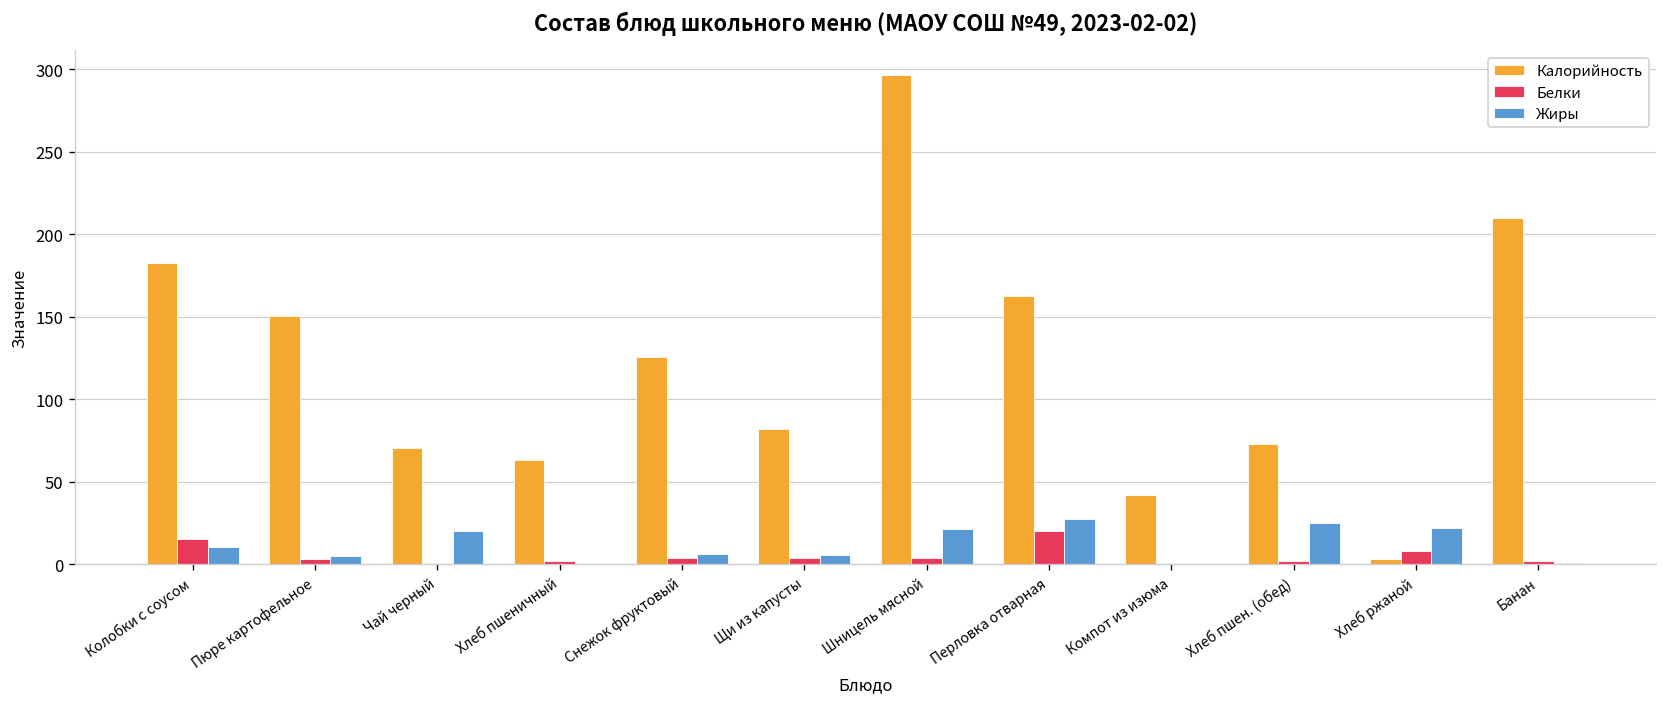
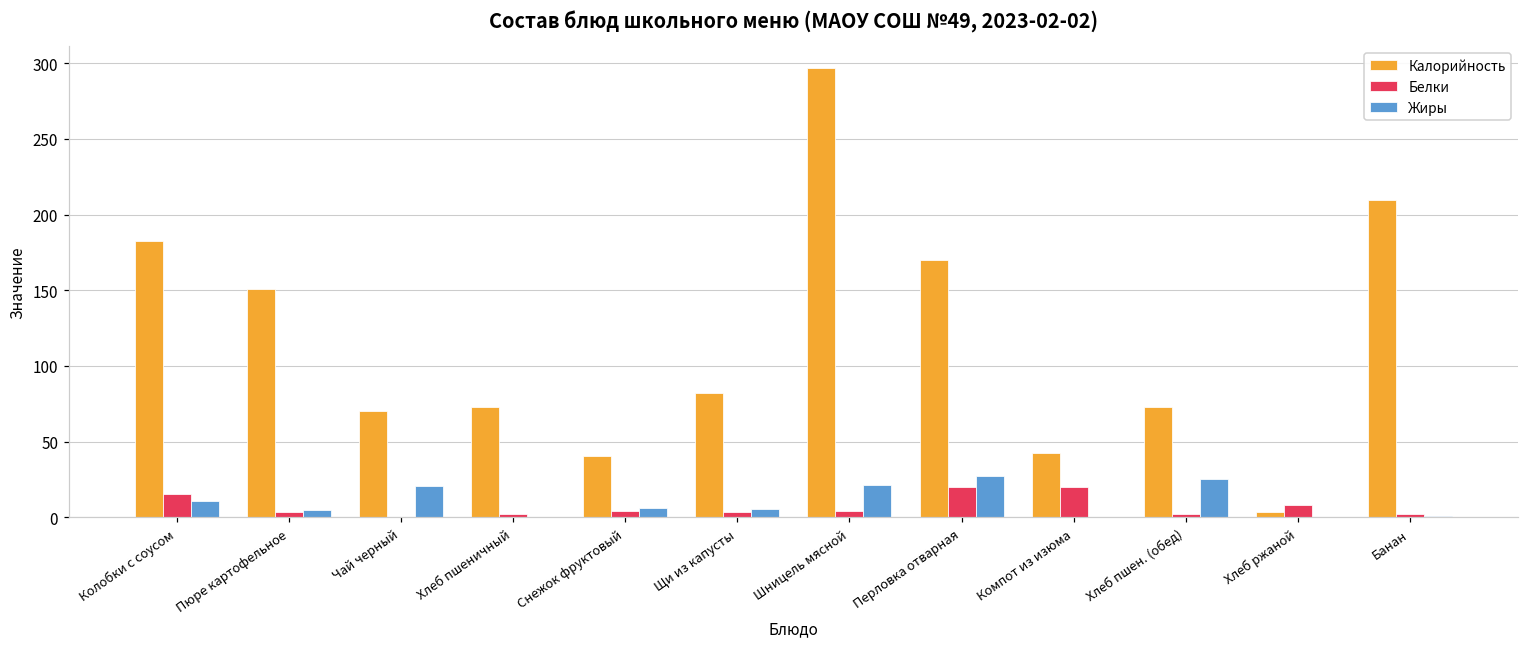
  {
    "Калорийность": {
      "Колобки с соусом": 183,
      "Пюре картофельное": 151,
      "Чай черный": 70,
-     "Хлеб пшеничный": 63,
-     "Снежок фруктовый": 126,
+     "Хлеб пшеничный": 73,
+     "Снежок фруктовый": 41,
      "Щи из капусты": 82,
      "Шницель мясной": 297,
-     "Перловка отварная": 163,
+     "Перловка отварная": 170,
      "Компот из изюма": 42,
      "Хлеб пшен. (обед)": 73,
      "Хлеб ржаной": 3,
      "Банан": 210
    },
    "Белки": {
      "Колобки с соусом": 15,
      "Пюре картофельное": 4,
      "Хлеб пшеничный": 2,
      "Снежок фруктовый": 4,
      "Щи из капусты": 4,
      "Шницель мясной": 4,
      "Перловка отварная": 20,
-     "Компот из изюма": 0,
+     "Компот из изюма": 20,
      "Хлеб пшен. (обед)": 2,
      "Хлеб ржаной": 8,
      "Банан": 2
    },
    "Жиры": {
      "Колобки с соусом": 11,
      "Пюре картофельное": 5,
      "Чай черный": 20,
      "Снежок фруктовый": 6,
      "Щи из капусты": 6,
      "Шницель мясной": 21,
      "Перловка отварная": 28,
      "Хлеб пшен. (обед)": 25,
-     "Хлеб ржаной": 22
+     "Хлеб ржаной": 0
    }
  }
